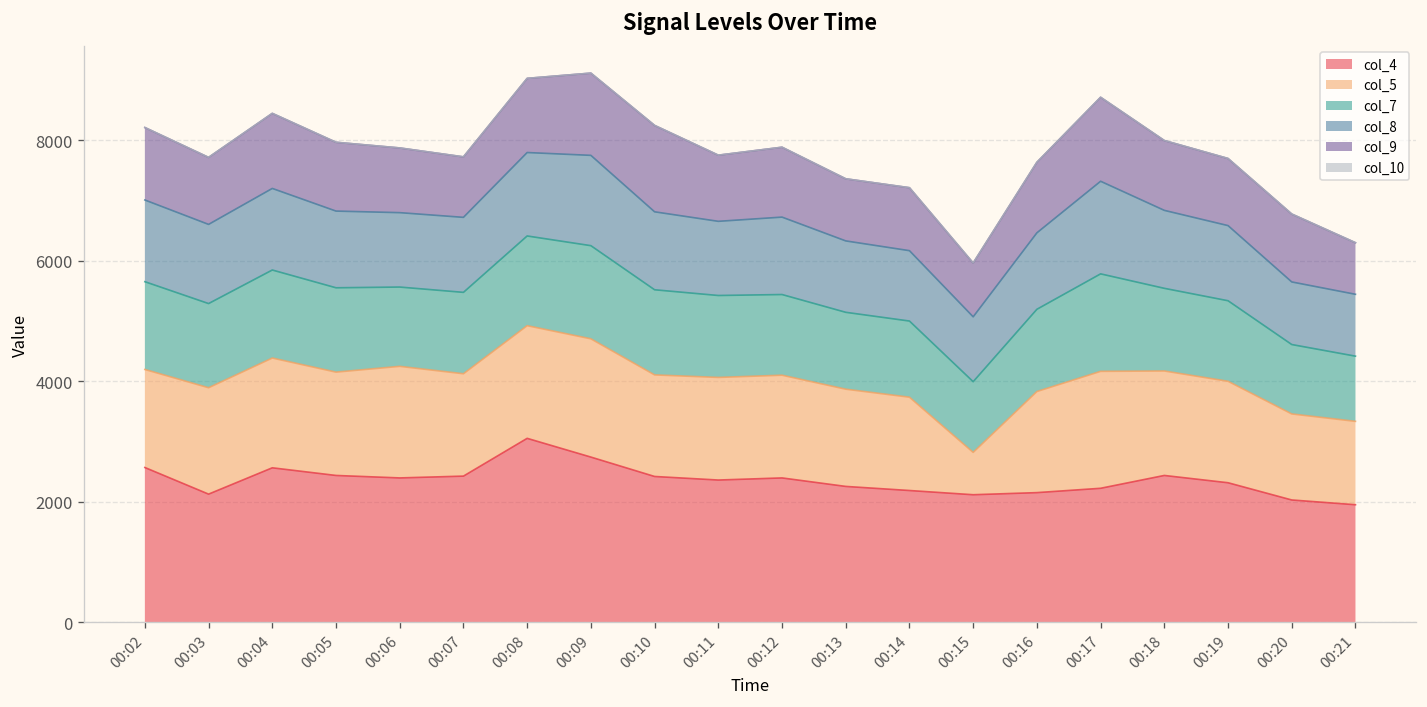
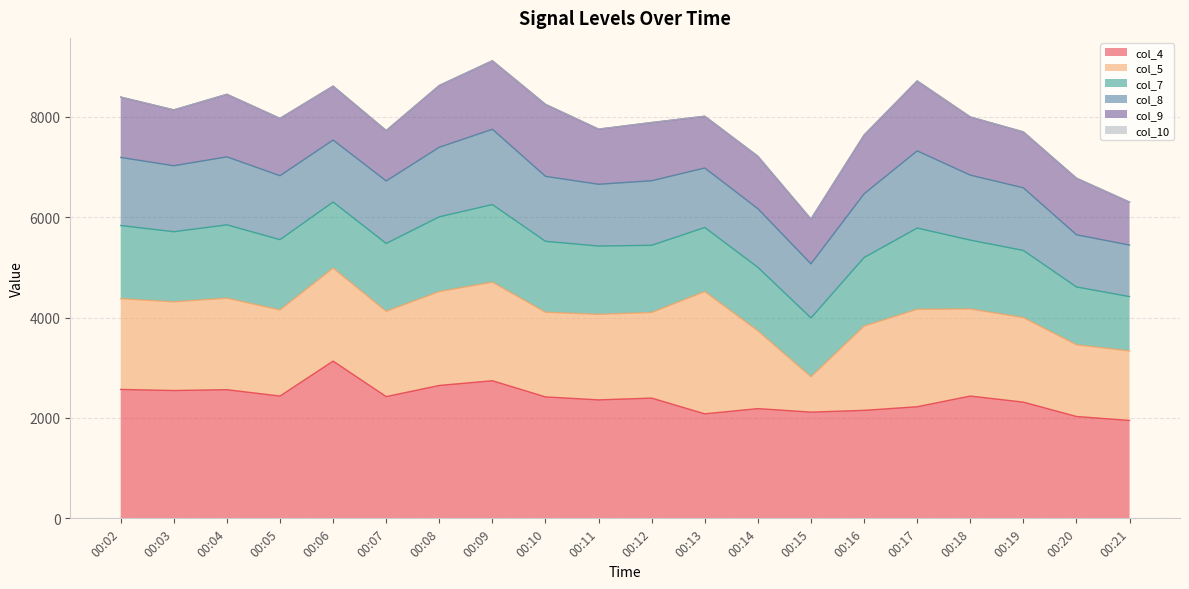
  {
    "col_4": {
      "00:02": 2600,
-     "00:03": 2100,
+     "00:03": 2500,
      "00:04": 2600,
      "00:05": 2400,
-     "00:06": 2400,
+     "00:06": 3100,
      "00:07": 2400,
-     "00:08": 3100,
+     "00:08": 2600,
      "00:09": 2700,
      "00:10": 2400,
      "00:11": 2400,
      "00:12": 2400,
-     "00:13": 2300,
+     "00:13": 2100,
      "00:14": 2200,
      "00:15": 2100,
      "00:16": 2200,
      "00:17": 2200,
      "00:18": 2400,
      "00:19": 2300,
      "00:20": 2000,
      "00:21": 2000
    },
    "col_5": {
-     "00:02": 1600,
+     "00:02": 1800,
      "00:03": 1800,
      "00:04": 1800,
      "00:05": 1700,
      "00:06": 1900,
      "00:07": 1700,
      "00:08": 1900,
      "00:09": 2000,
      "00:10": 1700,
      "00:11": 1700,
      "00:12": 1700,
-     "00:13": 1600,
+     "00:13": 2400,
      "00:14": 1500,
      "00:15": 700,
      "00:16": 1700,
      "00:17": 1900,
      "00:18": 1700,
      "00:19": 1700,
      "00:20": 1400,
      "00:21": 1400
    }
  }
